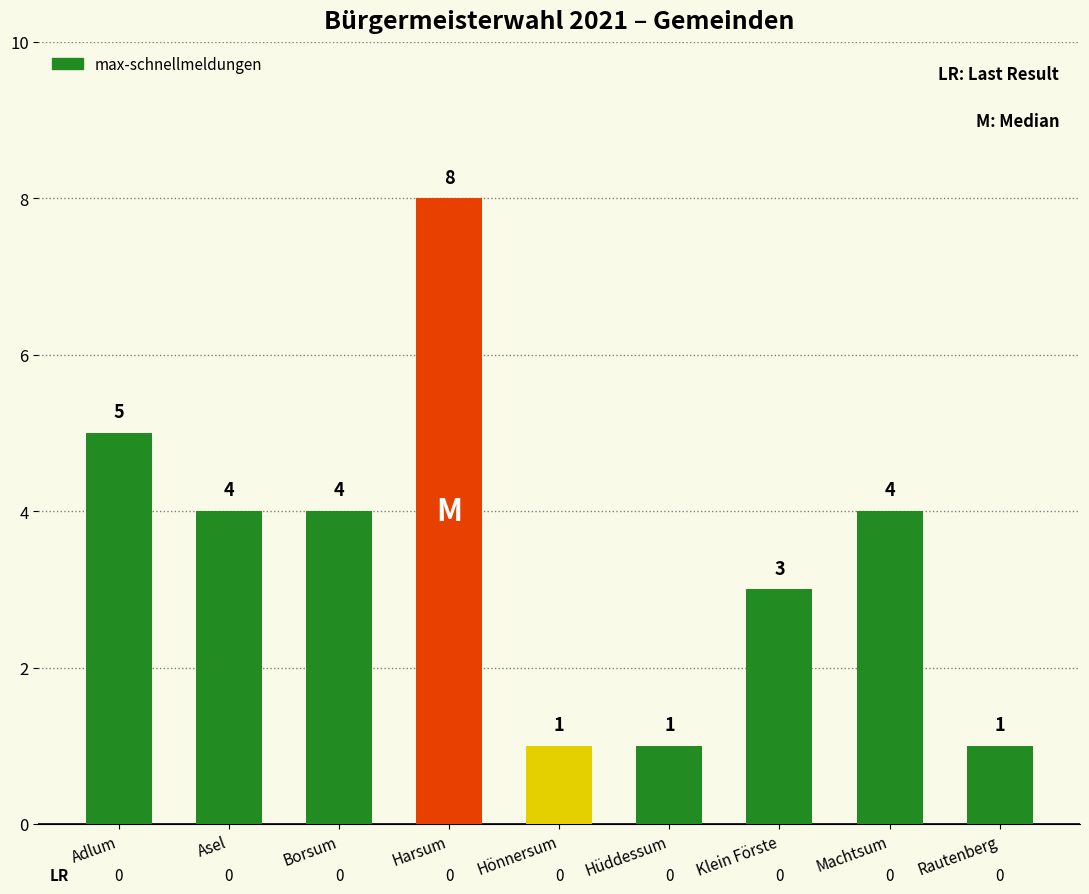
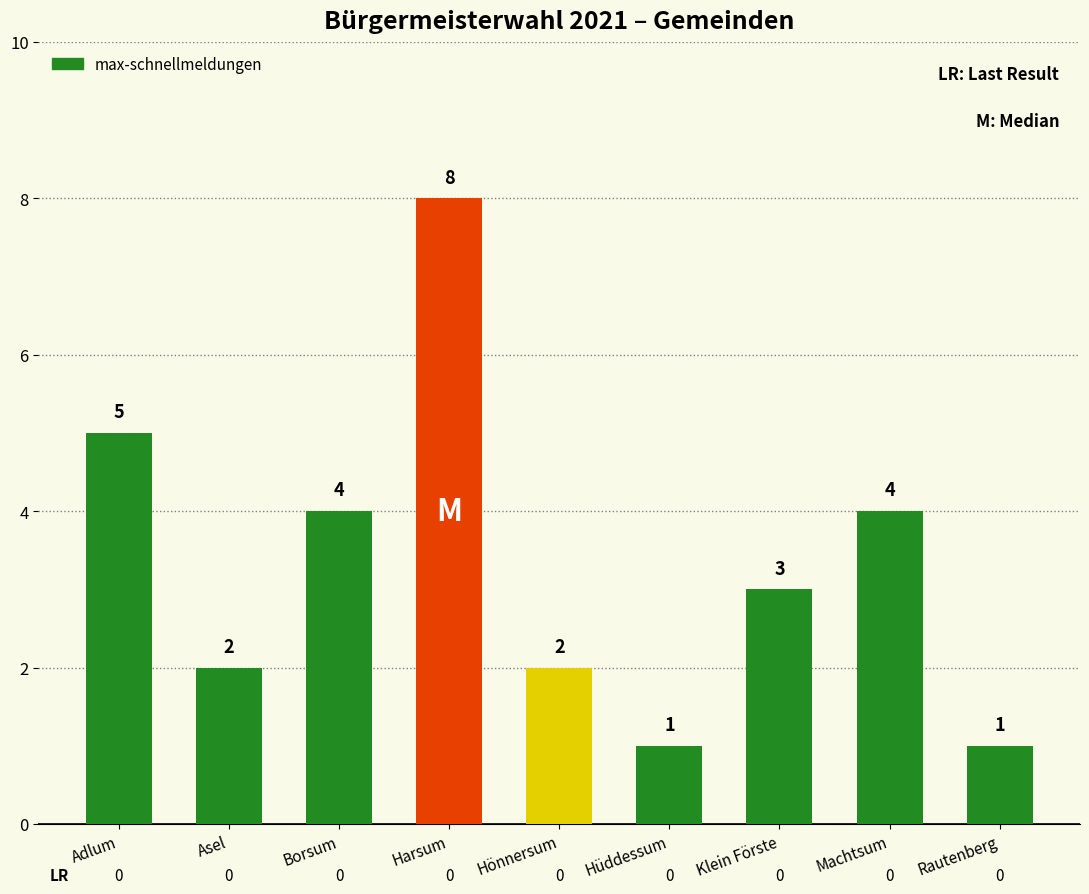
  {
    "Adlum": 5,
-   "Asel": 4,
+   "Asel": 2,
    "Borsum": 4,
    "Harsum": 8,
-   "Hönnersum": 1,
+   "Hönnersum": 2,
    "Hüddessum": 1,
    "Klein Förste": 3,
    "Machtsum": 4,
    "Rautenberg": 1
  }
